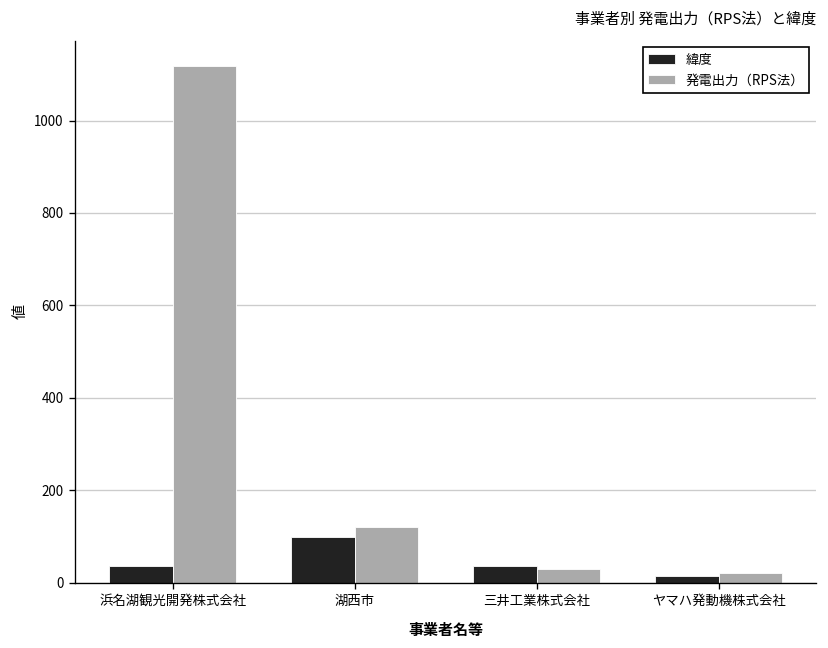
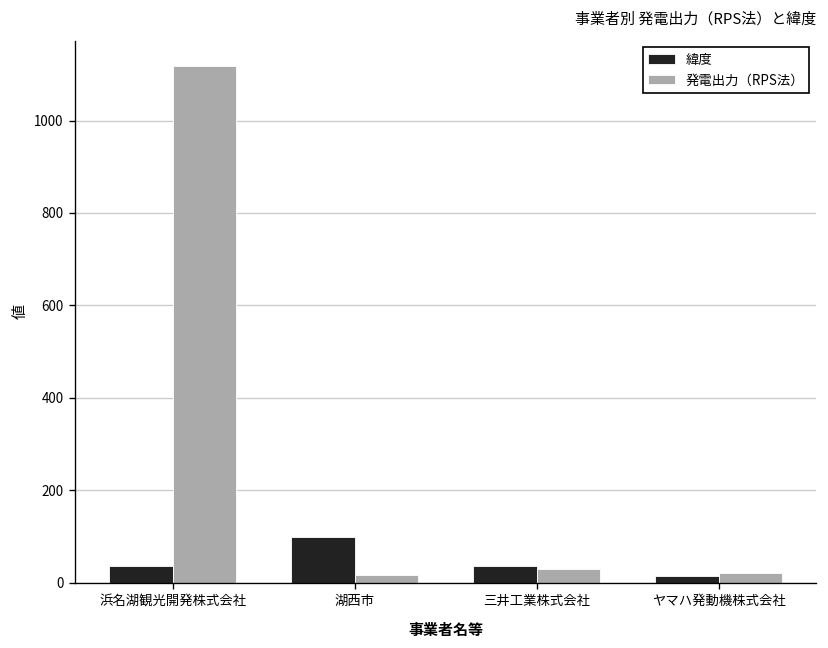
  {
    "緯度": {
      "浜名湖観光開発株式会社": 30,
      "湖西市": 100,
      "三井工業株式会社": 30,
      "ヤマハ発動機株式会社": 10
    },
    "発電出力（RPS法）": {
      "浜名湖観光開発株式会社": 1120,
-     "湖西市": 120,
+     "湖西市": 20,
      "三井工業株式会社": 30,
      "ヤマハ発動機株式会社": 20
    }
  }
